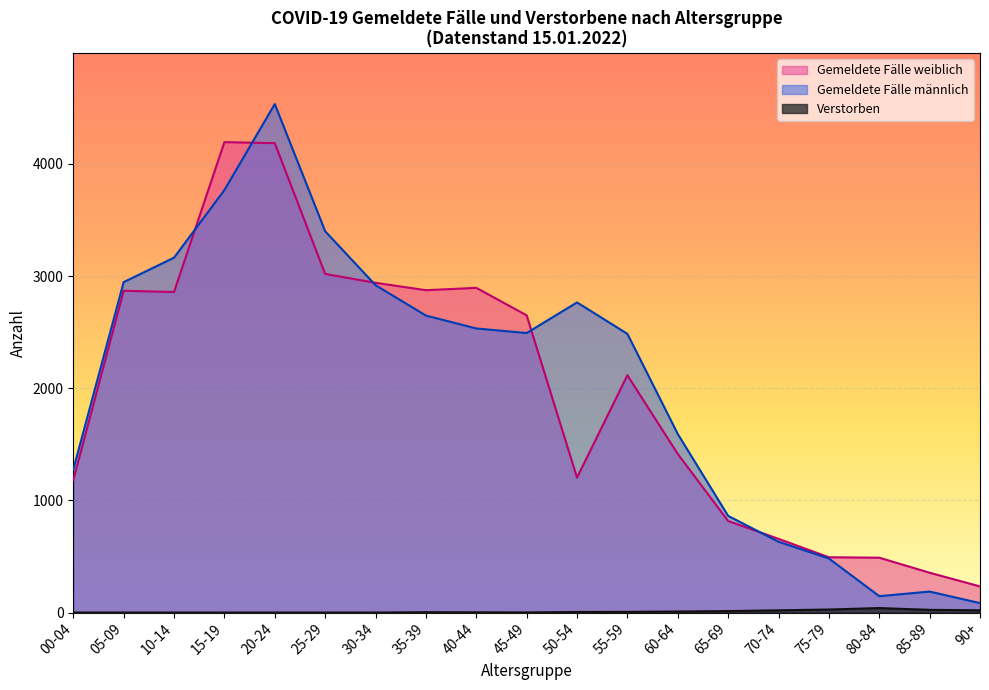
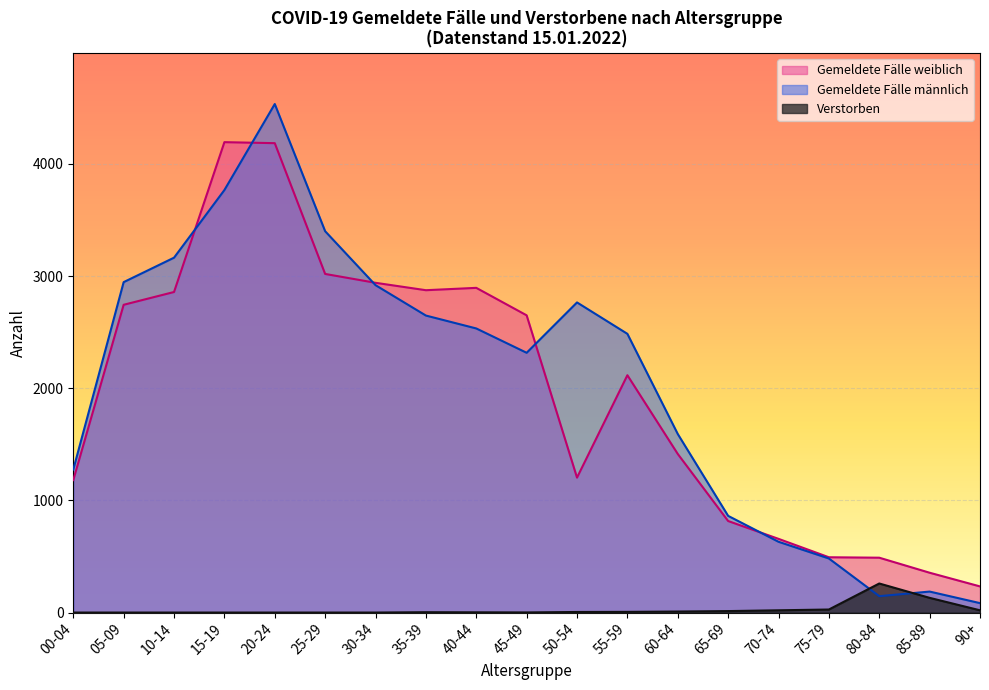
  {
    "Gemeldete Fälle weiblich": {
      "00-04": 1180,
-     "05-09": 2870,
+     "05-09": 2740,
      "10-14": 2860,
      "15-19": 4190,
      "20-24": 4190,
      "25-29": 3020,
      "35-39": 2870,
      "40-44": 2900,
      "45-49": 2650,
      "50-54": 1200,
      "55-59": 2120,
      "60-64": 1410,
      "65-69": 820,
      "70-74": 660,
      "80-84": 490,
      "85-89": 360,
      "90+": 230
    },
    "Gemeldete Fälle männlich": {
      "00-04": 1280,
      "05-09": 2950,
      "10-14": 3160,
      "15-19": 3770,
      "20-24": 4530,
      "25-29": 3400,
      "35-39": 2650,
      "40-44": 2530,
-     "45-49": 2490,
+     "45-49": 2320,
      "50-54": 2770,
      "55-59": 2490,
      "60-64": 1590,
      "65-69": 860,
      "70-74": 630,
      "80-84": 150,
      "85-89": 190,
      "90+": 80
    },
    "Verstorben": {
      "00-04": 0,
      "05-09": 0,
      "10-14": 0,
      "15-19": 0,
      "20-24": 0,
      "25-29": 0,
      "30-34": 0,
      "35-39": 0,
      "40-44": 0,
      "45-49": 0,
      "50-54": 10,
      "55-59": 10,
      "60-64": 10,
      "65-69": 10,
      "70-74": 20,
      "75-79": 30,
-     "80-84": 40,
-     "85-89": 20,
+     "80-84": 260,
+     "85-89": 130,
      "90+": 20
    }
  }
